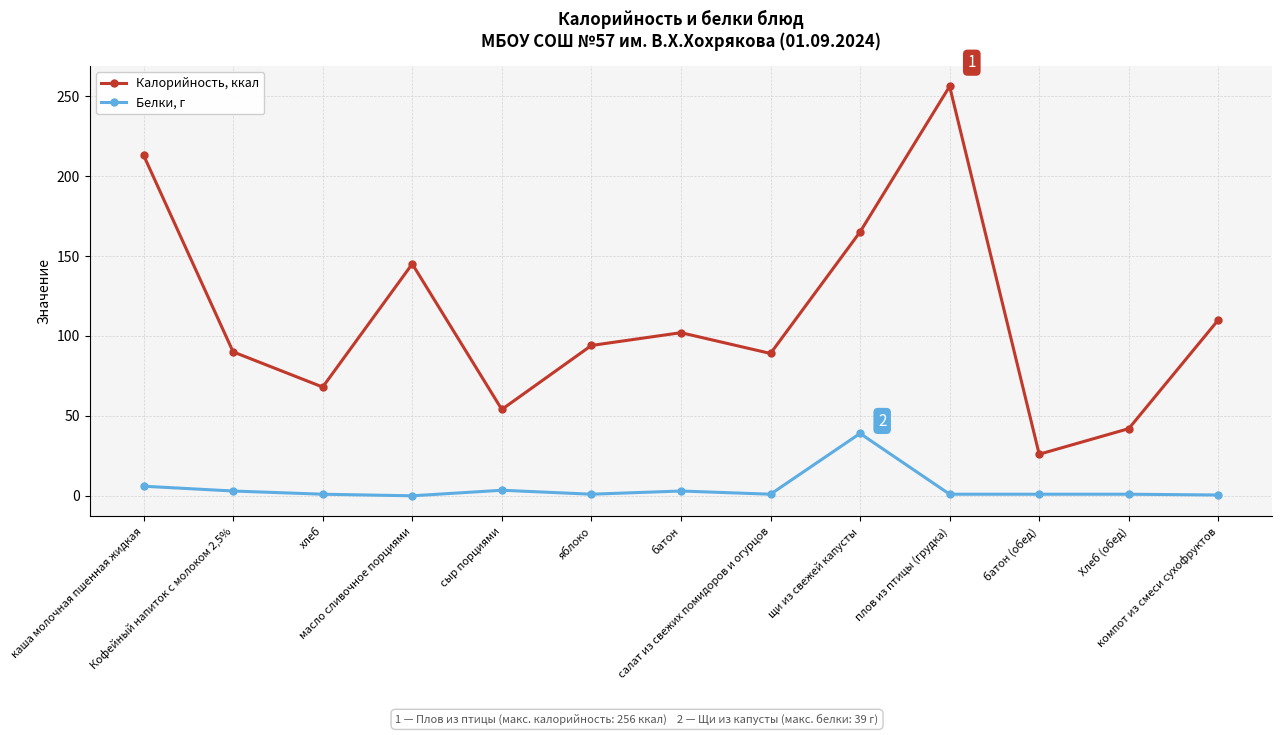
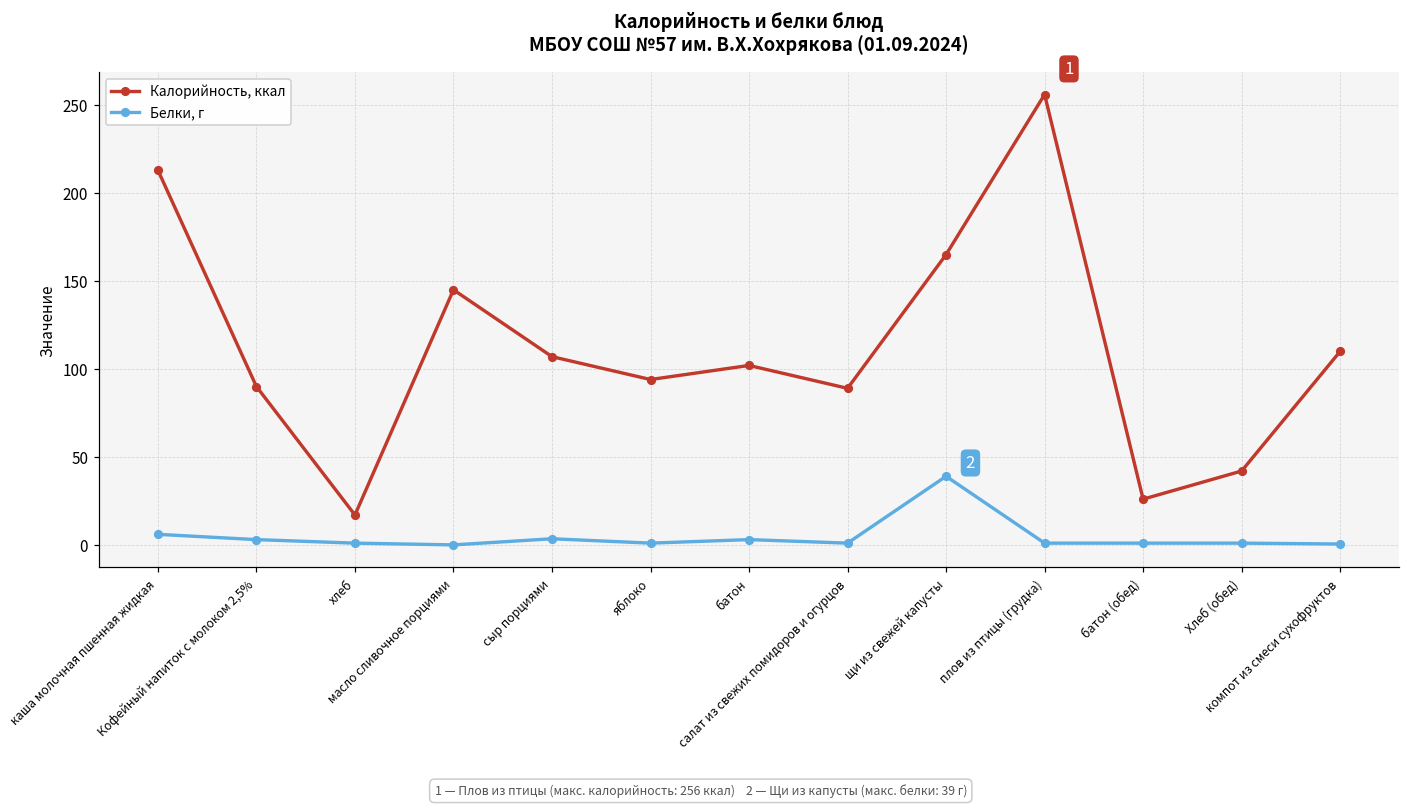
  {
    "Калорийность, ккал": {
      "каша молочная пшенная жидкая": 213,
      "Кофейный напиток с молоком 2,5%": 90,
-     "хлеб": 68,
+     "хлеб": 17,
      "масло сливочное порциями": 145,
-     "сыр порциями": 54,
+     "сыр порциями": 107,
      "яблоко": 94,
      "батон": 102,
      "салат из свежих помидоров и огурцов": 89,
      "щи из свежей капусты": 165,
      "батон (обед)": 26,
      "Хлеб (обед)": 42,
      "компот из смеси сухофруктов": 110
    },
    "Белки, г": {
      "каша молочная пшенная жидкая": 6,
      "Кофейный напиток с молоком 2,5%": 3,
      "хлеб": 1,
      "масло сливочное порциями": 0,
      "сыр порциями": 3,
      "яблоко": 1,
      "батон": 3,
      "салат из свежих помидоров и огурцов": 1,
      "плов из птицы (грудка)": 1,
      "батон (обед)": 1,
      "Хлеб (обед)": 1,
      "компот из смеси сухофруктов": 1
    }
  }
